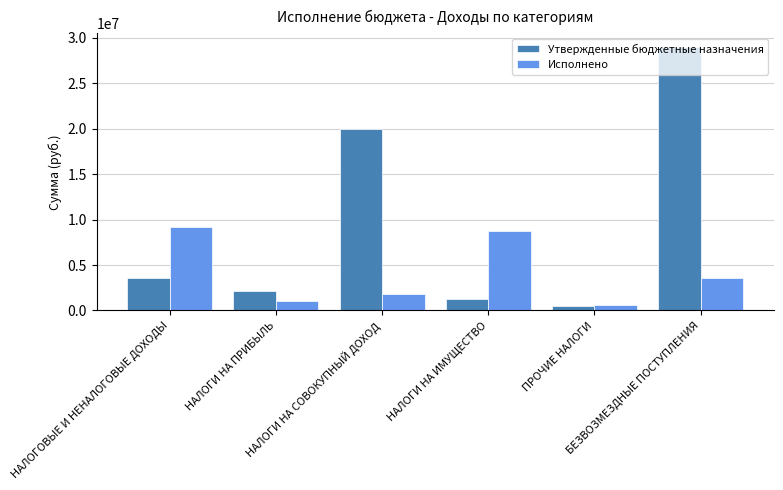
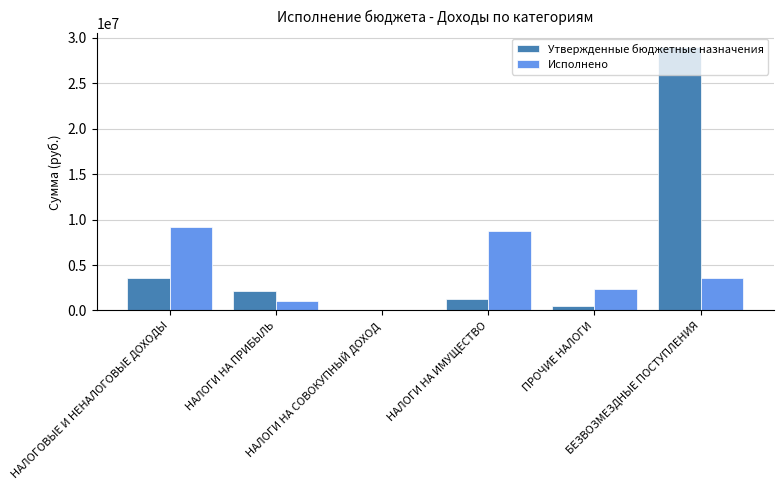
  {
    "Утвержденные бюджетные назначения": {
      "НАЛОГОВЫЕ И НЕНАЛОГОВЫЕ ДОХОДЫ": 4000000,
      "НАЛОГИ НА ПРИБЫЛЬ": 2000000,
-     "НАЛОГИ НА СОВОКУПНЫЙ ДОХОД": 20000000,
+     "НАЛОГИ НА СОВОКУПНЫЙ ДОХОД": 0,
      "НАЛОГИ НА ИМУЩЕСТВО": 1000000,
      "ПРОЧИЕ НАЛОГИ": 1000000
    },
    "Исполнено": {
      "НАЛОГОВЫЕ И НЕНАЛОГОВЫЕ ДОХОДЫ": 9000000,
      "НАЛОГИ НА ПРИБЫЛЬ": 1000000,
-     "НАЛОГИ НА СОВОКУПНЫЙ ДОХОД": 2000000,
+     "НАЛОГИ НА СОВОКУПНЫЙ ДОХОД": 0,
      "НАЛОГИ НА ИМУЩЕСТВО": 9000000,
-     "ПРОЧИЕ НАЛОГИ": 1000000,
+     "ПРОЧИЕ НАЛОГИ": 2000000,
      "БЕЗВОЗМЕЗДНЫЕ ПОСТУПЛЕНИЯ": 4000000
    }
  }
